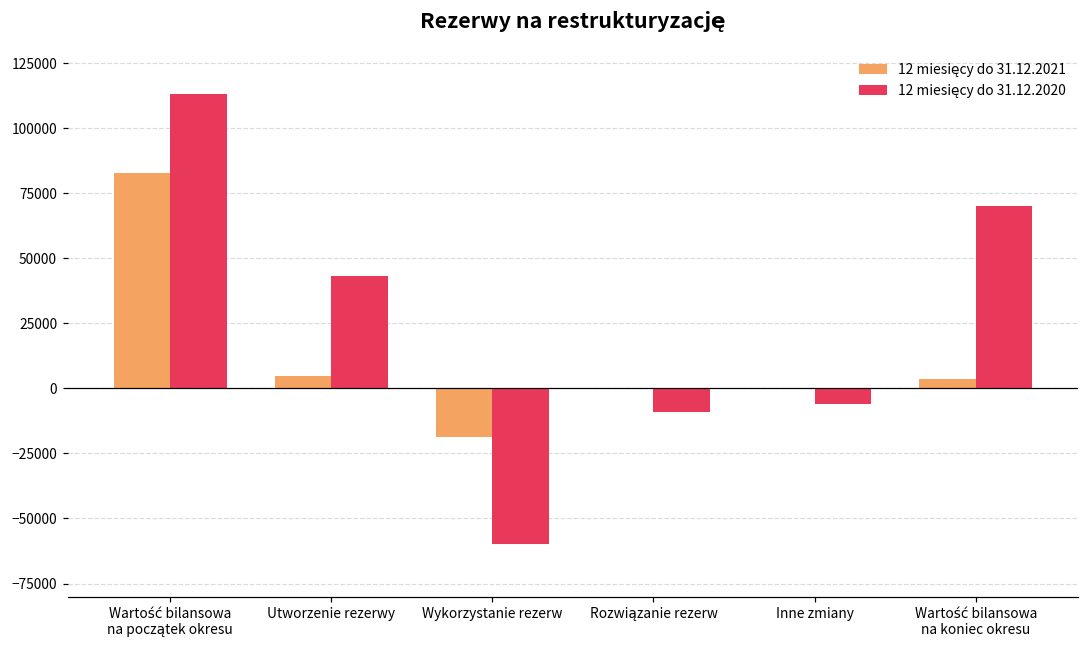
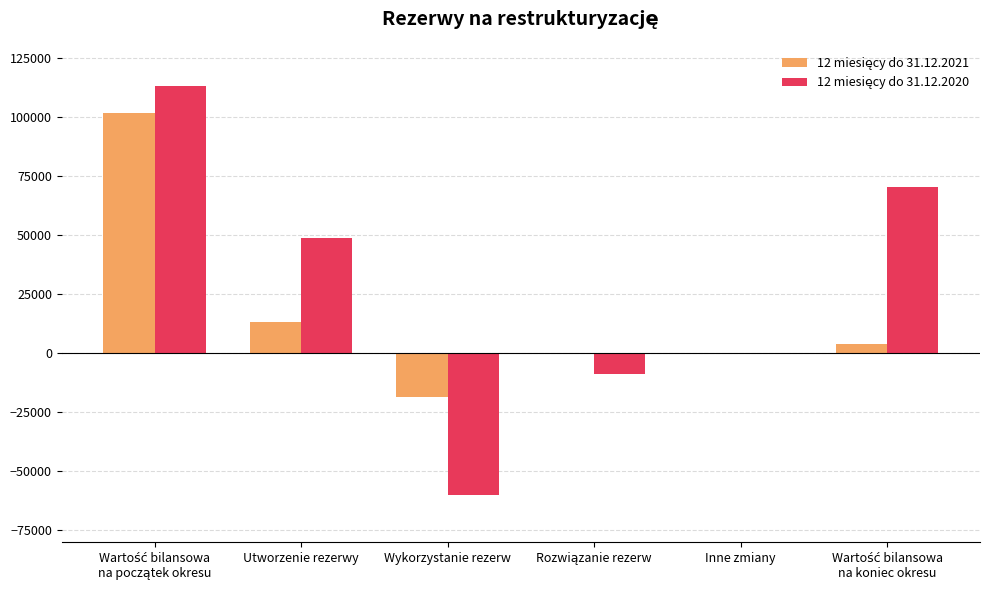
  {
    "12 miesięcy do 31.12.2021": {
-     "Wartość bilansowa na początek okresu": 83000,
-     "Utworzenie rezerwy": 5000,
+     "Wartość bilansowa na początek okresu": 101000,
+     "Utworzenie rezerwy": 13000,
      "Wykorzystanie rezerw": -19000,
      "Inne zmiany": 0,
      "Wartość bilansowa na koniec okresu": 4000
    },
    "12 miesięcy do 31.12.2020": {
      "Wartość bilansowa na początek okresu": 113000,
-     "Utworzenie rezerwy": 43000,
+     "Utworzenie rezerwy": 49000,
      "Wykorzystanie rezerw": -60000,
      "Rozwiązanie rezerw": -9000,
-     "Inne zmiany": -6000,
+     "Inne zmiany": 0,
      "Wartość bilansowa na koniec okresu": 70000
    }
  }
